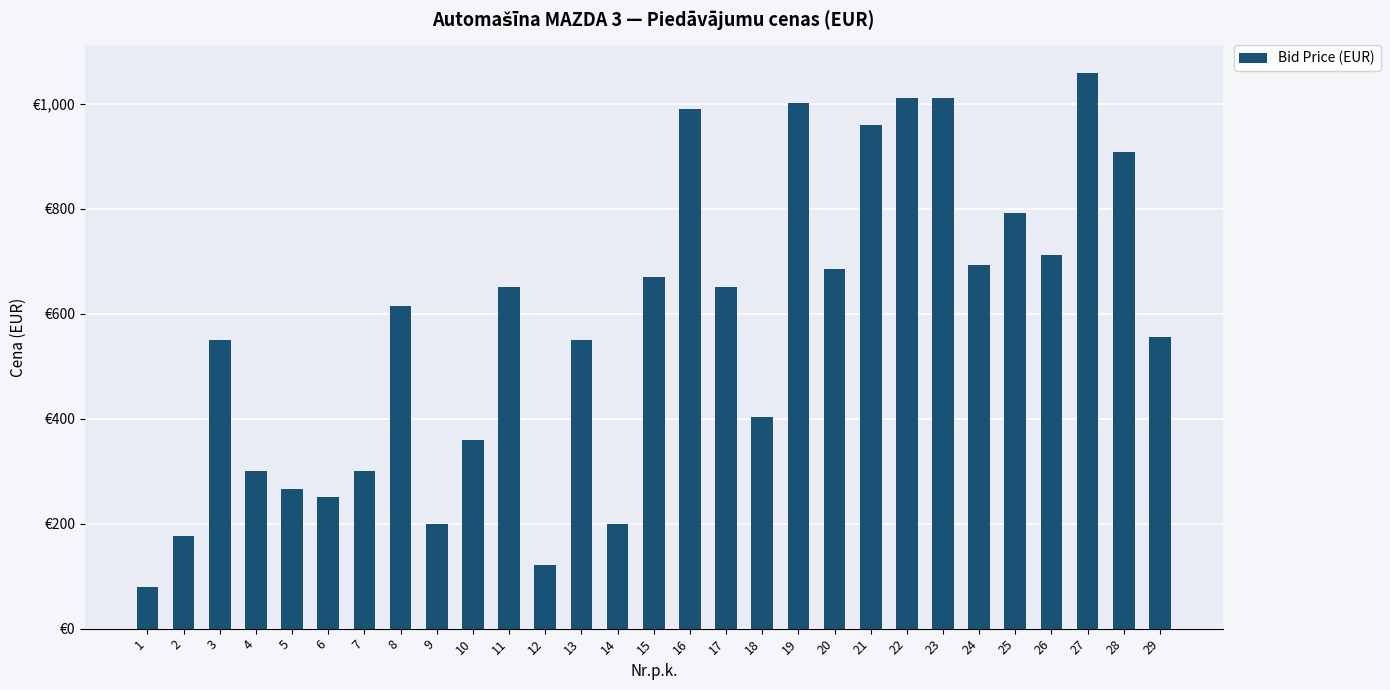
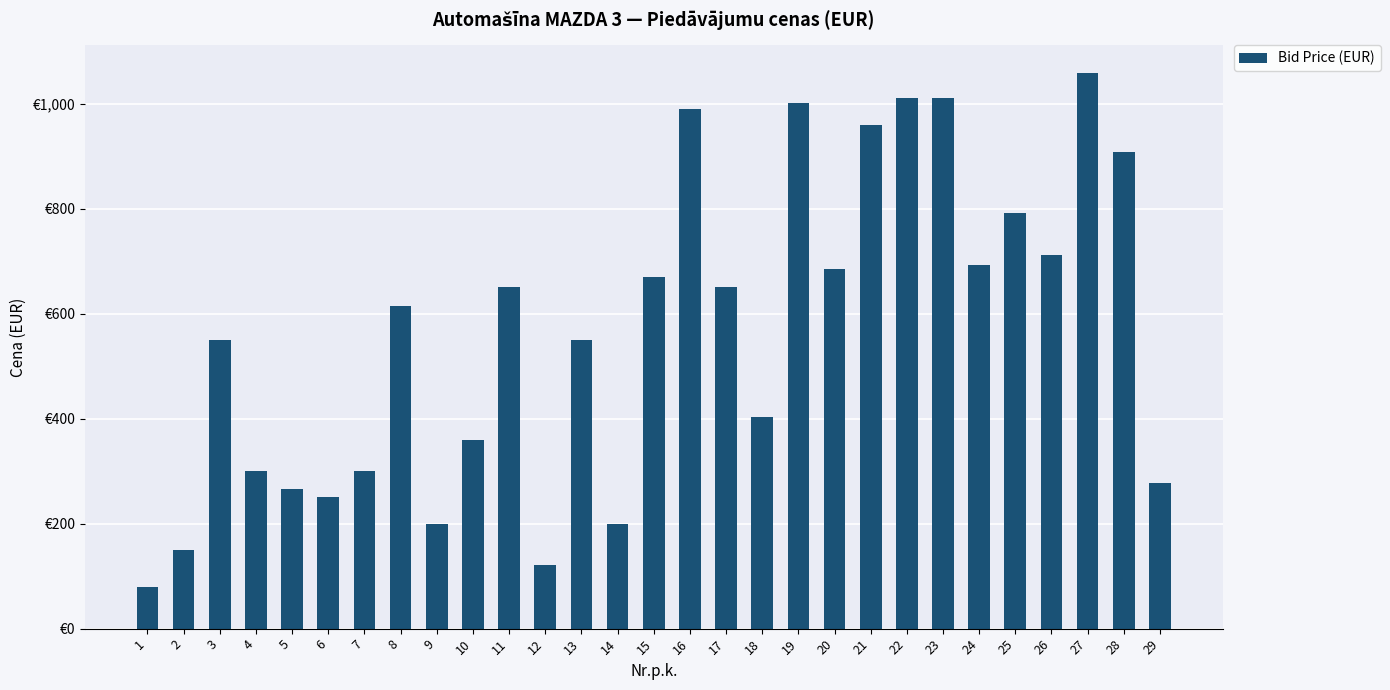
  {
    "1": "€80",
-   "2": "€180",
+   "2": "€150",
    "3": "€550",
    "4": "€300",
    "5": "€270",
    "6": "€250",
    "7": "€300",
    "8": "€620",
    "9": "€200",
    "10": "€360",
    "11": "€650",
    "12": "€120",
    "13": "€550",
    "14": "€200",
    "15": "€670",
    "16": "€990",
    "17": "€650",
    "18": "€400",
    "19": "€1,000",
    "20": "€690",
    "21": "€960",
    "22": "€1,010",
    "23": "€1,010",
    "24": "€690",
    "25": "€790",
    "26": "€710",
    "27": "€1,060",
    "28": "€910",
-   "29": "€560"
+   "29": "€280"
  }
